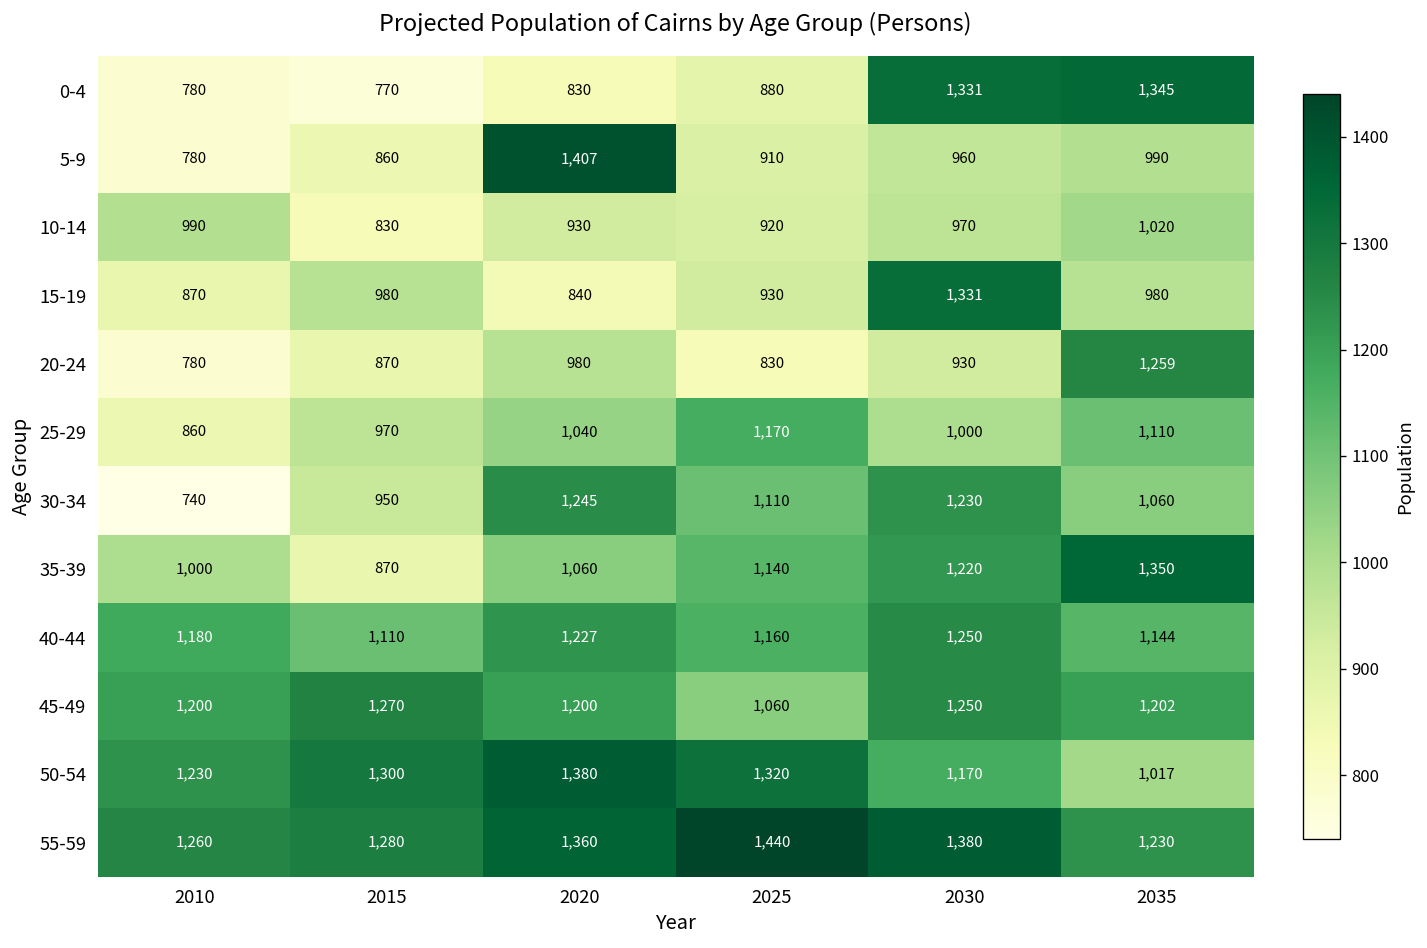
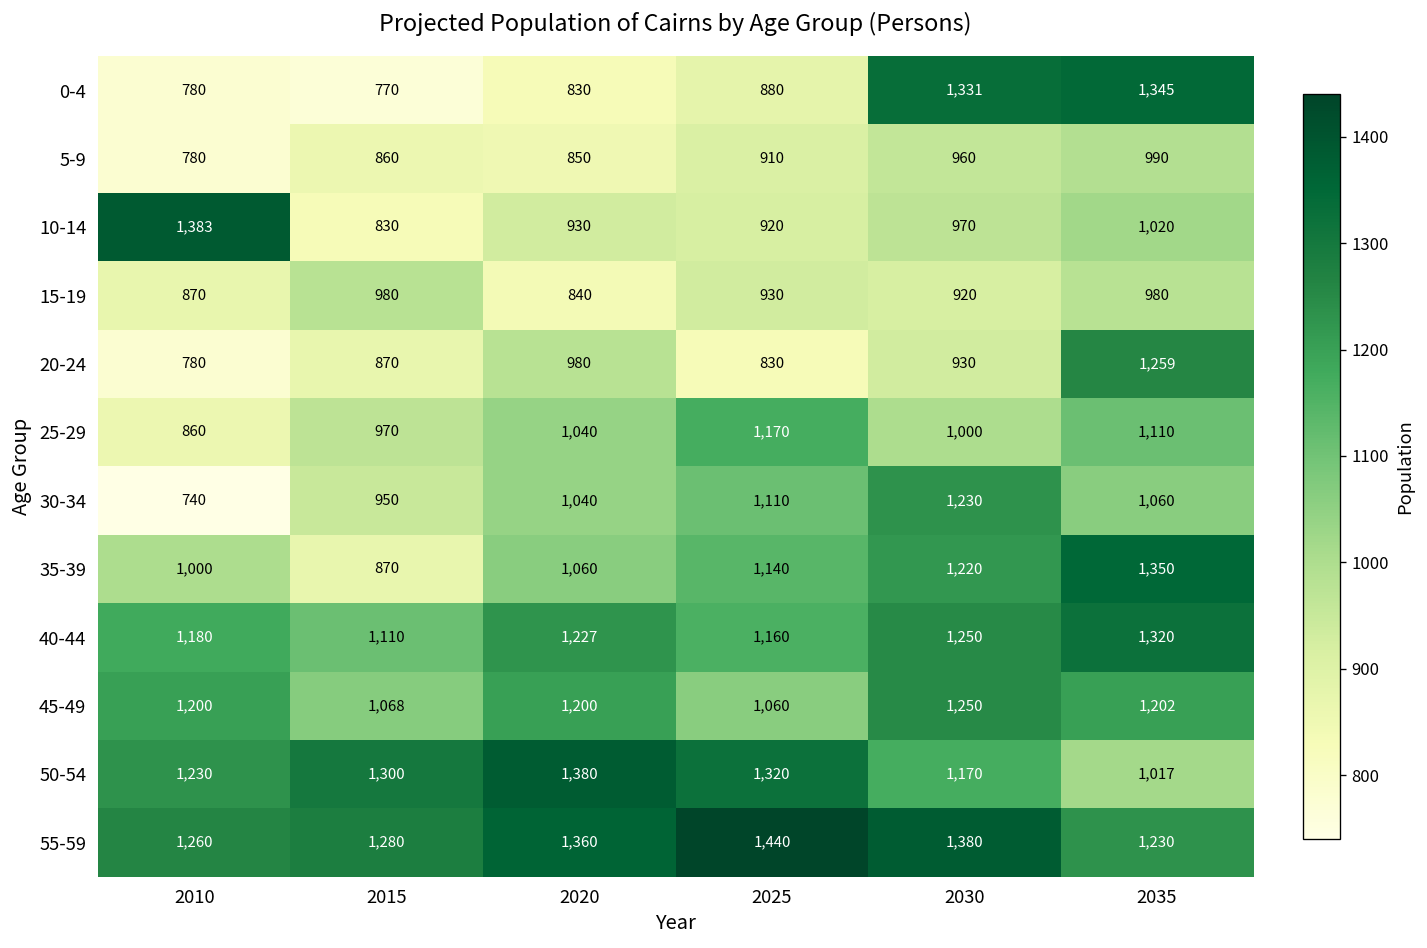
  {
    "0-4": {
      "2010": "780",
      "2015": "770",
      "2020": "830",
      "2025": "880",
      "2030": "1,331",
      "2035": "1,345"
    },
    "5-9": {
      "2010": "780",
      "2015": "860",
-     "2020": "1,407",
+     "2020": "850",
      "2025": "910",
      "2030": "960",
      "2035": "990"
    },
    "10-14": {
-     "2010": "990",
+     "2010": "1,383",
      "2015": "830",
      "2020": "930",
      "2025": "920",
      "2030": "970",
      "2035": "1,020"
    },
    "15-19": {
      "2010": "870",
      "2015": "980",
      "2020": "840",
      "2025": "930",
-     "2030": "1,331",
+     "2030": "920",
      "2035": "980"
    },
    "20-24": {
      "2010": "780",
      "2015": "870",
      "2020": "980",
      "2025": "830",
      "2030": "930",
      "2035": "1,259"
    },
    "25-29": {
      "2010": "860",
      "2015": "970",
      "2020": "1,040",
      "2025": "1,170",
      "2030": "1,000",
      "2035": "1,110"
    },
    "30-34": {
      "2010": "740",
      "2015": "950",
-     "2020": "1,245",
+     "2020": "1,040",
      "2025": "1,110",
      "2030": "1,230",
      "2035": "1,060"
    },
    "35-39": {
      "2010": "1,000",
      "2015": "870",
      "2020": "1,060",
      "2025": "1,140",
      "2030": "1,220",
      "2035": "1,350"
    },
    "40-44": {
      "2010": "1,180",
      "2015": "1,110",
      "2020": "1,227",
      "2025": "1,160",
      "2030": "1,250",
-     "2035": "1,144"
+     "2035": "1,320"
    },
    "45-49": {
      "2010": "1,200",
-     "2015": "1,270",
+     "2015": "1,068",
      "2020": "1,200",
      "2025": "1,060",
      "2030": "1,250",
      "2035": "1,202"
    },
    "50-54": {
      "2010": "1,230",
      "2015": "1,300",
      "2020": "1,380",
      "2025": "1,320",
      "2030": "1,170",
      "2035": "1,017"
    },
    "55-59": {
      "2010": "1,260",
      "2015": "1,280",
      "2020": "1,360",
      "2025": "1,440",
      "2030": "1,380",
      "2035": "1,230"
    }
  }
